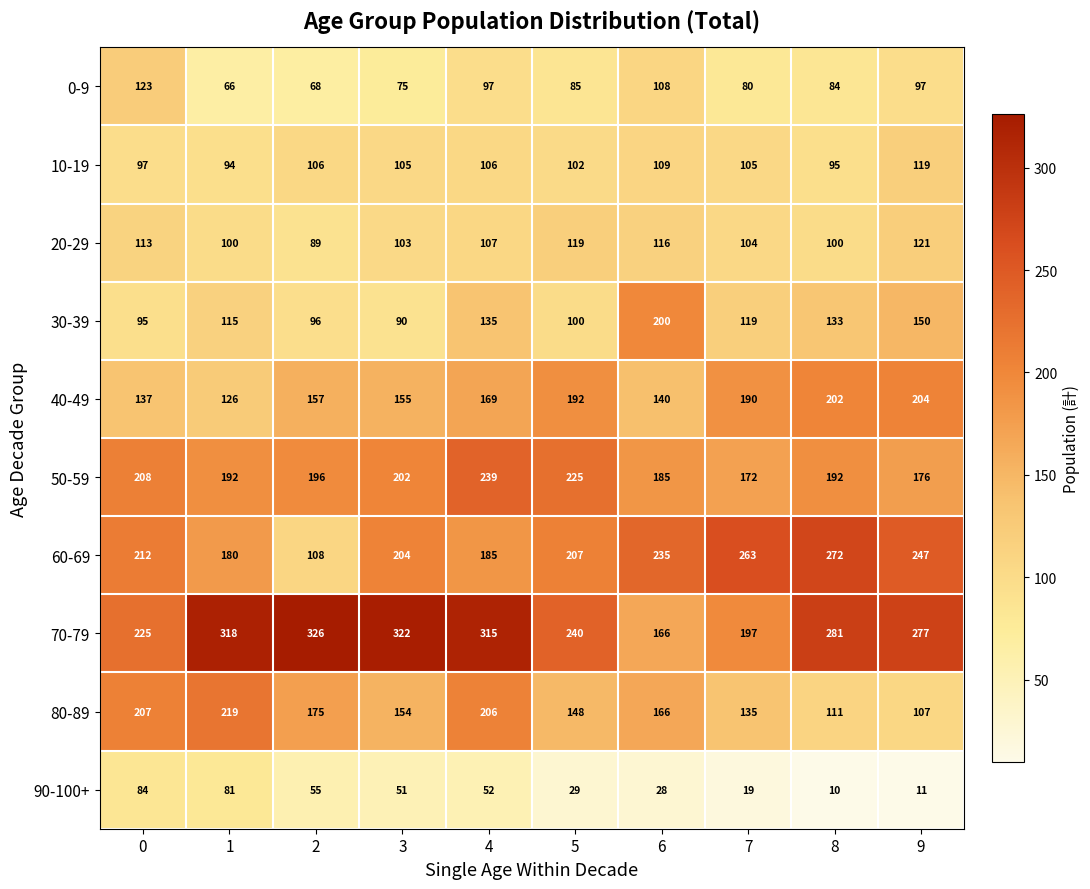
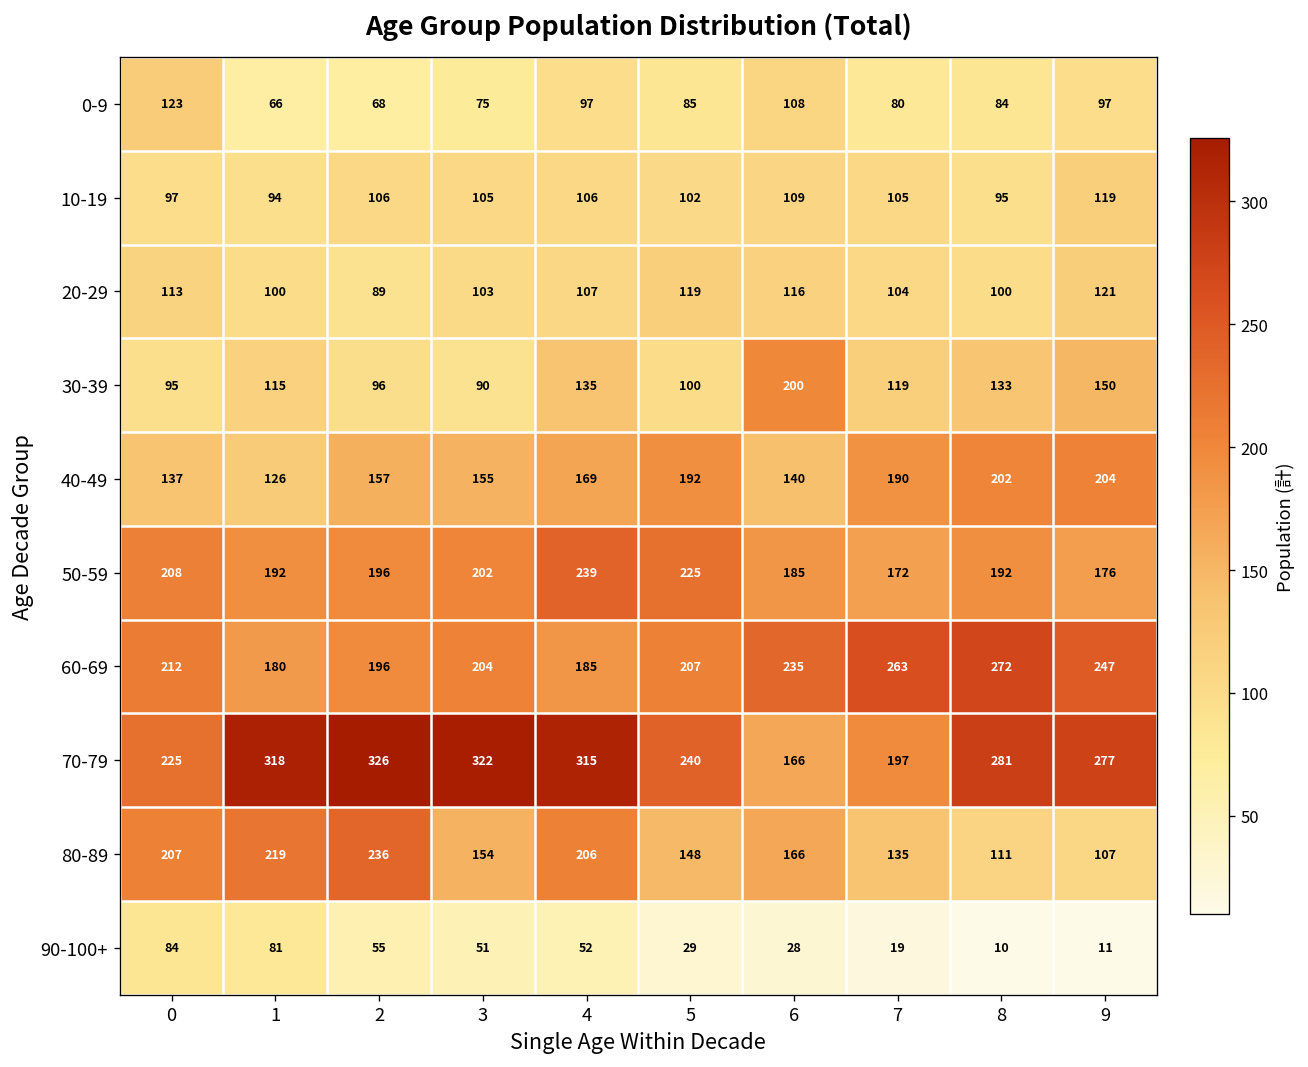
  {
    "0-9": {
      "0": 123,
      "1": 66,
      "2": 68,
      "3": 75,
      "4": 97,
      "5": 85,
      "6": 108,
      "7": 80,
      "8": 84,
      "9": 97
    },
    "10-19": {
      "0": 97,
      "1": 94,
      "2": 106,
      "3": 105,
      "4": 106,
      "5": 102,
      "6": 109,
      "7": 105,
      "8": 95,
      "9": 119
    },
    "20-29": {
      "0": 113,
      "1": 100,
      "2": 89,
      "3": 103,
      "4": 107,
      "5": 119,
      "6": 116,
      "7": 104,
      "8": 100,
      "9": 121
    },
    "30-39": {
      "0": 95,
      "1": 115,
      "2": 96,
      "3": 90,
      "4": 135,
      "5": 100,
      "6": 200,
      "7": 119,
      "8": 133,
      "9": 150
    },
    "40-49": {
      "0": 137,
      "1": 126,
      "2": 157,
      "3": 155,
      "4": 169,
      "5": 192,
      "6": 140,
      "7": 190,
      "8": 202,
      "9": 204
    },
    "50-59": {
      "0": 208,
      "1": 192,
      "2": 196,
      "3": 202,
      "4": 239,
      "5": 225,
      "6": 185,
      "7": 172,
      "8": 192,
      "9": 176
    },
    "60-69": {
      "0": 212,
      "1": 180,
-     "2": 108,
+     "2": 196,
      "3": 204,
      "4": 185,
      "5": 207,
      "6": 235,
      "7": 263,
      "8": 272,
      "9": 247
    },
    "70-79": {
      "0": 225,
      "1": 318,
      "2": 326,
      "3": 322,
      "4": 315,
      "5": 240,
      "6": 166,
      "7": 197,
      "8": 281,
      "9": 277
    },
    "80-89": {
      "0": 207,
      "1": 219,
-     "2": 175,
+     "2": 236,
      "3": 154,
      "4": 206,
      "5": 148,
      "6": 166,
      "7": 135,
      "8": 111,
      "9": 107
    },
    "90-100+": {
      "0": 84,
      "1": 81,
      "2": 55,
      "3": 51,
      "4": 52,
      "5": 29,
      "6": 28,
      "7": 19,
      "8": 10,
      "9": 11
    }
  }
